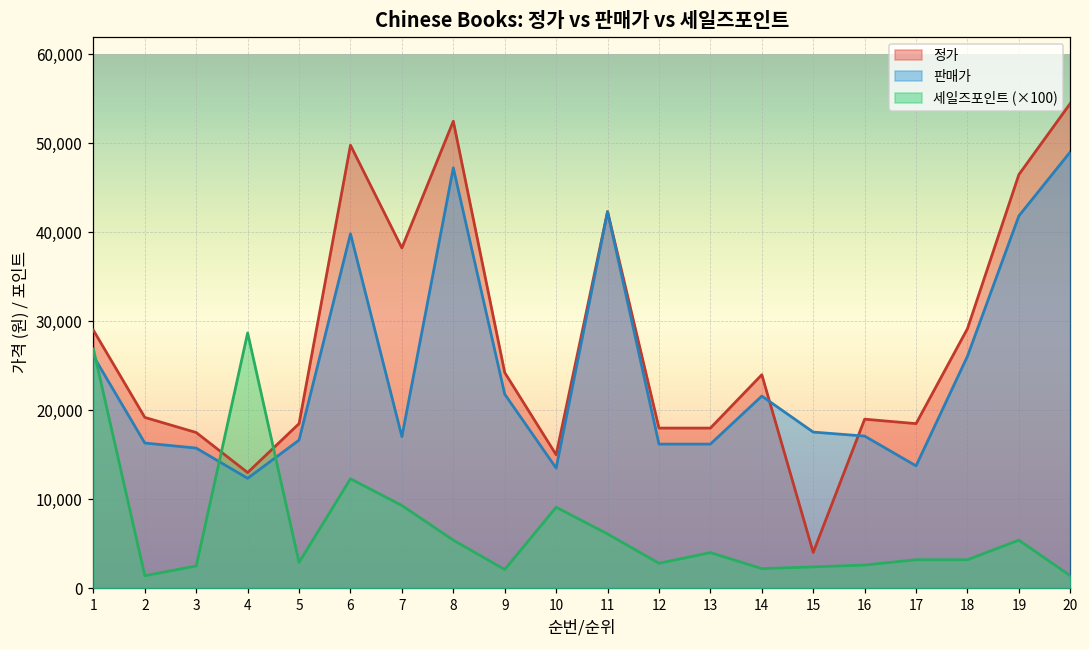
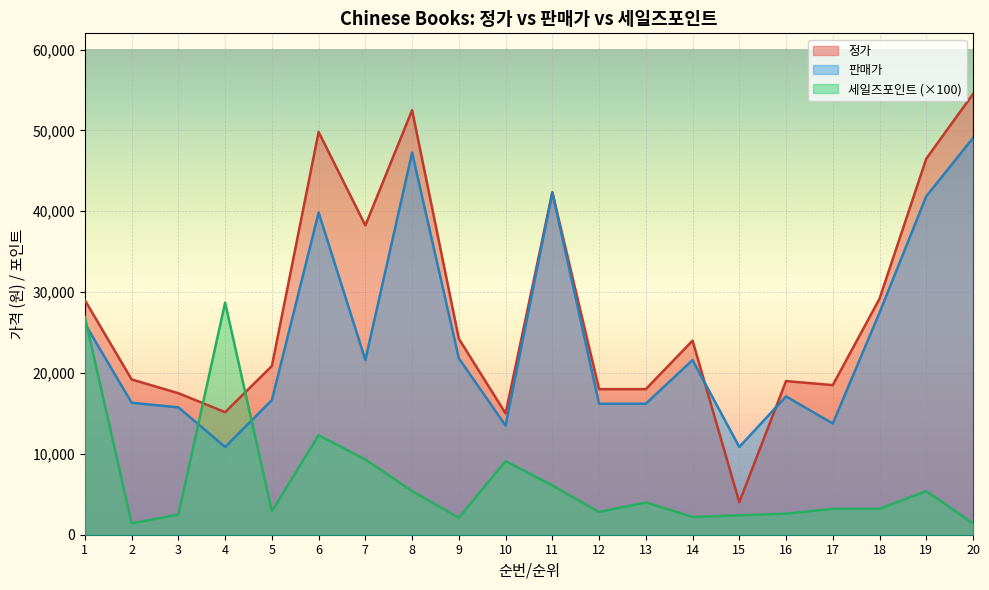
  {
    "정가": {
      "1": "29,000",
      "2": "19,000",
      "3": "18,000",
-     "4": "13,000",
-     "5": "19,000",
+     "4": "15,000",
+     "5": "21,000",
      "6": "50,000",
      "7": "38,000",
      "8": "53,000",
      "9": "24,000",
      "10": "15,000",
      "12": "18,000",
      "13": "18,000",
      "14": "24,000",
      "15": "4,000",
      "16": "19,000",
      "17": "19,000",
      "18": "29,000",
      "19": "47,000",
      "20": "55,000"
    },
    "판매가": {
      "1": "26,000",
      "2": "16,000",
      "3": "16,000",
-     "4": "12,000",
+     "4": "11,000",
      "5": "17,000",
      "6": "40,000",
-     "7": "17,000",
+     "7": "22,000",
      "8": "47,000",
      "9": "22,000",
      "10": "14,000",
      "12": "16,000",
      "13": "16,000",
      "14": "22,000",
-     "15": "18,000",
+     "15": "11,000",
      "16": "17,000",
      "17": "14,000",
-     "18": "26,000",
+     "18": "27,000",
      "19": "42,000",
      "20": "49,000"
    },
    "세일즈포인트 (×100)": {
      "1": "27,000",
      "2": "1,000",
      "3": "3,000",
      "4": "29,000",
      "5": "3,000",
      "6": "12,000",
      "7": "9,000",
      "8": "5,000",
      "9": "2,000",
      "10": "9,000",
      "11": "6,000",
      "12": "3,000",
      "13": "4,000",
      "14": "2,000",
      "15": "2,000",
      "16": "3,000",
      "17": "3,000",
      "18": "3,000",
      "19": "5,000",
      "20": "1,000"
    }
  }
